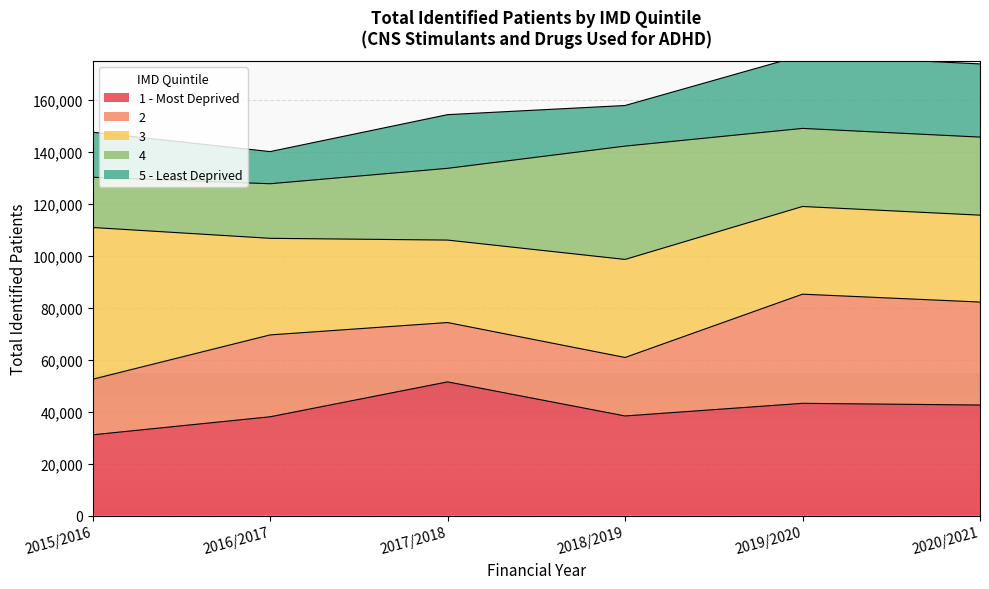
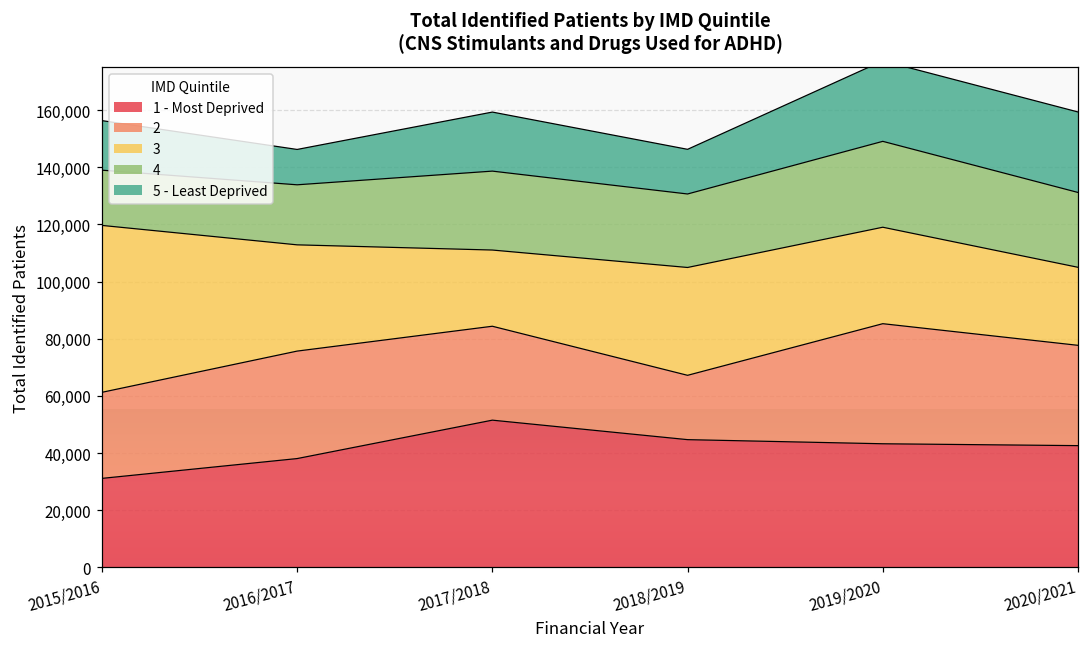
  {
    "1 - Most Deprived": {
      "2015/2016": "31,000",
      "2016/2017": "38,000",
      "2017/2018": "52,000",
-     "2018/2019": "38,000",
+     "2018/2019": "45,000",
      "2019/2020": "43,000",
      "2020/2021": "43,000"
    },
    "2": {
-     "2015/2016": "21,000",
-     "2016/2017": "32,000",
-     "2017/2018": "23,000",
+     "2015/2016": "30,000",
+     "2016/2017": "38,000",
+     "2017/2018": "33,000",
      "2018/2019": "23,000",
      "2019/2020": "42,000",
-     "2020/2021": "40,000"
+     "2020/2021": "35,000"
    },
    "3": {
      "2015/2016": "58,000",
      "2016/2017": "37,000",
-     "2017/2018": "32,000",
+     "2017/2018": "27,000",
      "2018/2019": "38,000",
      "2019/2020": "34,000",
-     "2020/2021": "33,000"
+     "2020/2021": "27,000"
    },
    "4": {
      "2015/2016": "19,000",
      "2016/2017": "21,000",
      "2017/2018": "28,000",
-     "2018/2019": "44,000",
+     "2018/2019": "26,000",
      "2019/2020": "30,000",
-     "2020/2021": "30,000"
+     "2020/2021": "26,000"
    },
    "5 - Least Deprived": {
      "2015/2016": "17,000",
      "2016/2017": "12,000",
      "2017/2018": "21,000",
      "2018/2019": "16,000",
      "2020/2021": "28,000"
    }
  }
